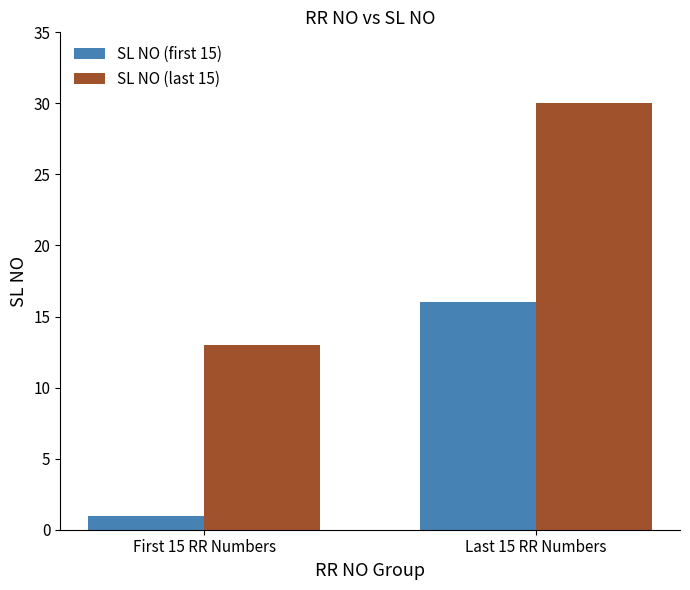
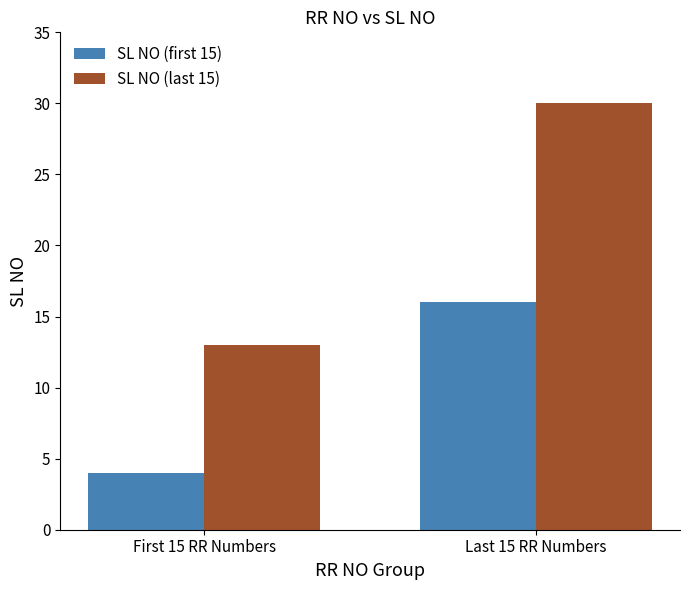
  {
    "SL NO (first 15)": {
-     "First 15 RR Numbers": 1,
+     "First 15 RR Numbers": 4,
      "Last 15 RR Numbers": 16
    },
    "SL NO (last 15)": {
      "First 15 RR Numbers": 13,
      "Last 15 RR Numbers": 30
    }
  }
